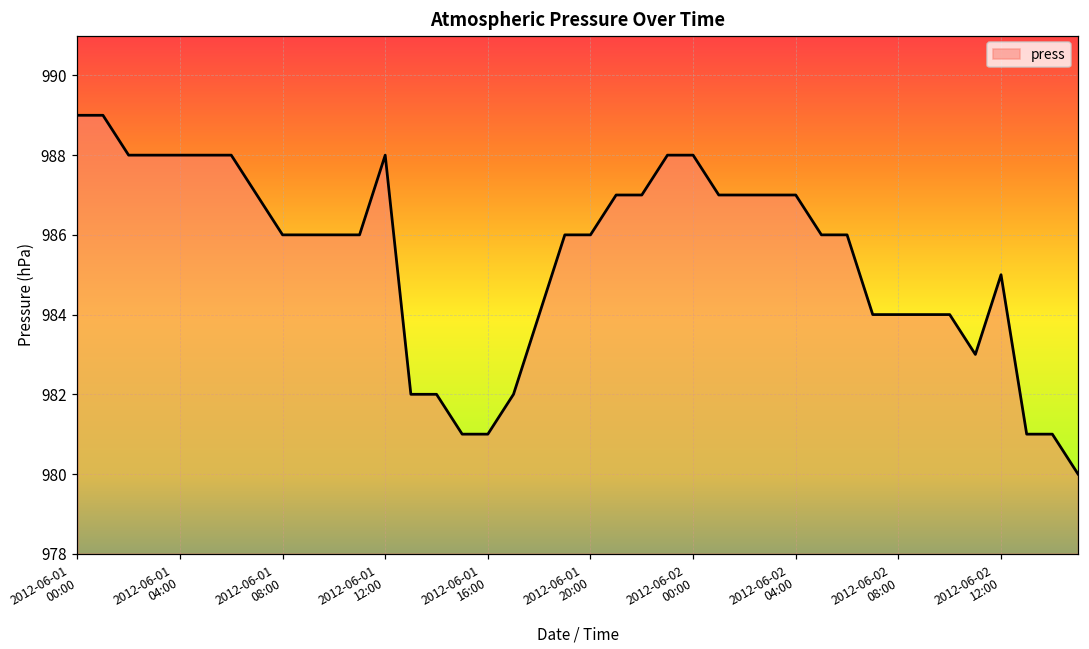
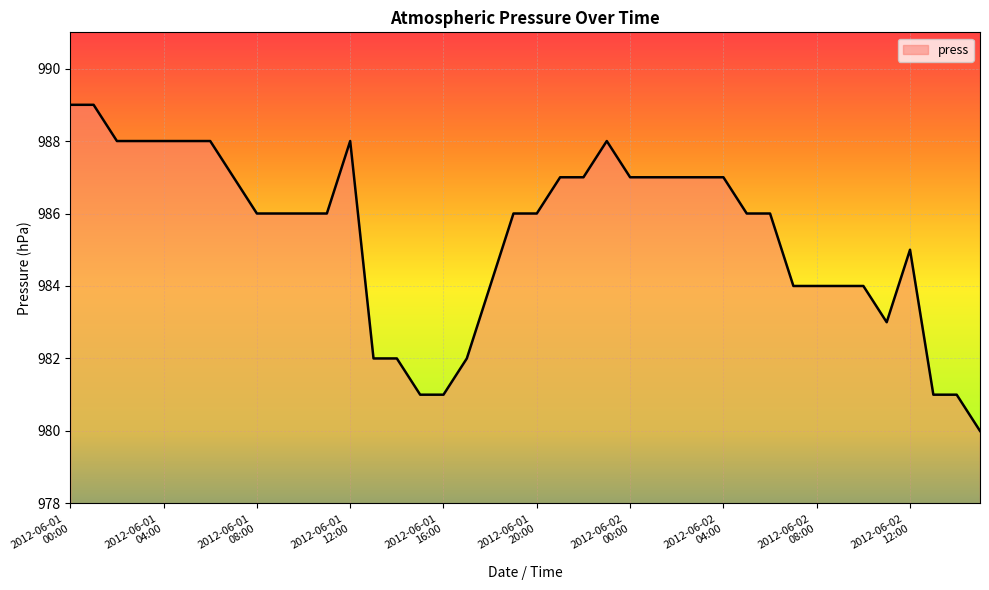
  {
    "2012-06-01 00:00": 989,
    "2012-06-01 04:00": 988,
    "2012-06-01 08:00": 986,
    "2012-06-01 12:00": 988,
    "2012-06-01 16:00": 981,
    "2012-06-01 20:00": 986,
-   "2012-06-02 00:00": 988,
+   "2012-06-02 00:00": 987,
    "2012-06-02 04:00": 987,
    "2012-06-02 08:00": 984,
    "2012-06-02 12:00": 985
  }
